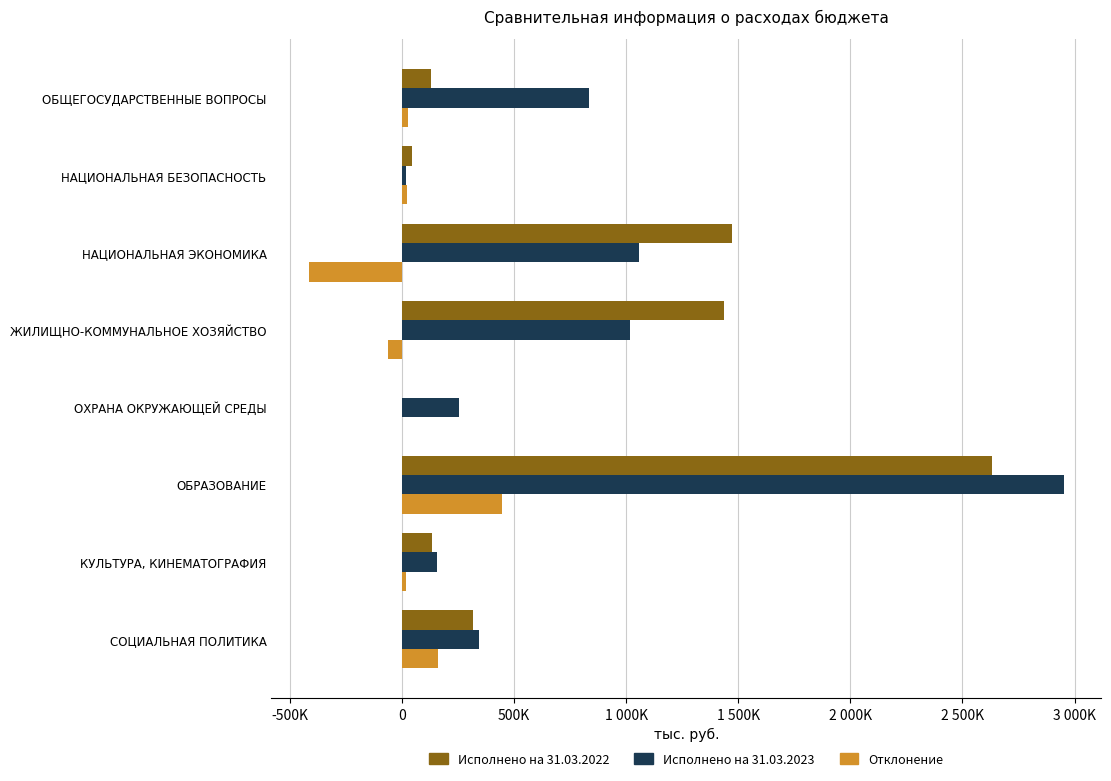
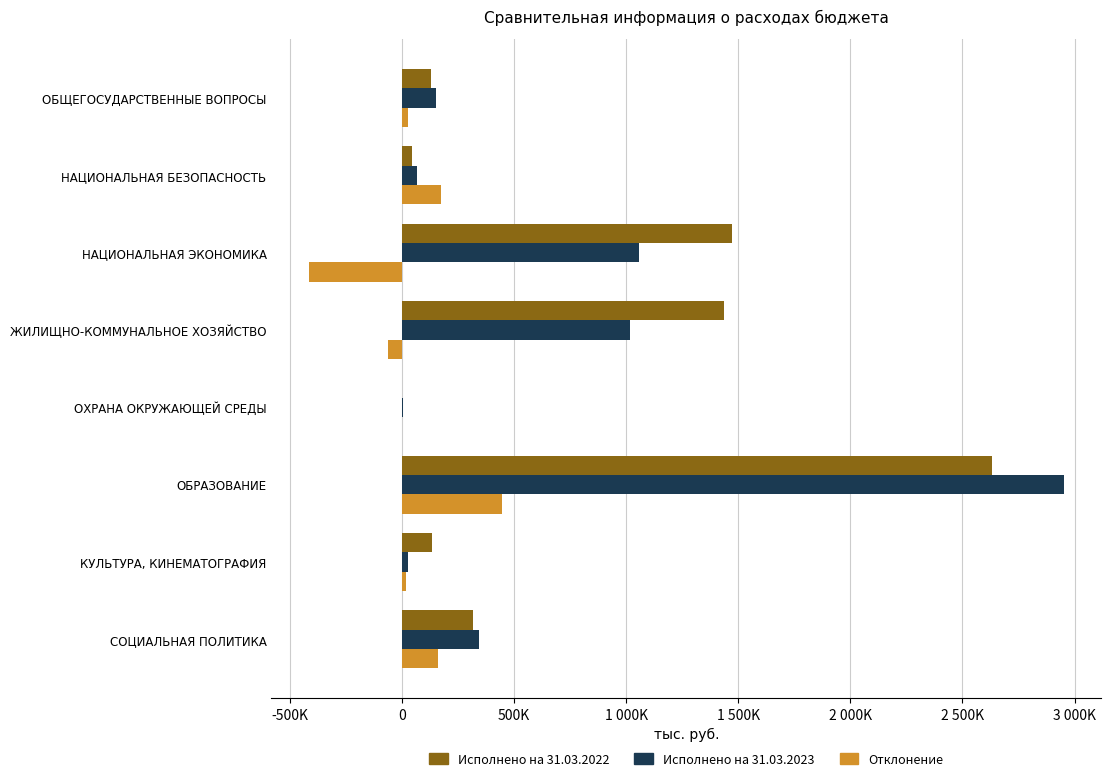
  {
    "Исполнено на 31.03.2022": {
      "ОБЩЕГОСУДАРСТВЕННЫЕ ВОПРОСЫ": 130000,
      "НАЦИОНАЛЬНАЯ БЕЗОПАСНОСТЬ": 40000,
      "НАЦИОНАЛЬНАЯ ЭКОНОМИКА": 1470000,
      "ЖИЛИЩНО-КОММУНАЛЬНОЕ ХОЗЯЙСТВО": 1440000,
      "ОБРАЗОВАНИЕ": 2630000,
      "КУЛЬТУРА, КИНЕМАТОГРАФИЯ": 130000,
      "СОЦИАЛЬНАЯ ПОЛИТИКА": 320000
    },
    "Исполнено на 31.03.2023": {
-     "ОБЩЕГОСУДАРСТВЕННЫЕ ВОПРОСЫ": 830000,
-     "НАЦИОНАЛЬНАЯ БЕЗОПАСНОСТЬ": 20000,
+     "ОБЩЕГОСУДАРСТВЕННЫЕ ВОПРОСЫ": 150000,
+     "НАЦИОНАЛЬНАЯ БЕЗОПАСНОСТЬ": 60000,
      "НАЦИОНАЛЬНАЯ ЭКОНОМИКА": 1060000,
      "ЖИЛИЩНО-КОММУНАЛЬНОЕ ХОЗЯЙСТВО": 1010000,
-     "ОХРАНА ОКРУЖАЮЩЕЙ СРЕДЫ": 250000,
+     "ОХРАНА ОКРУЖАЮЩЕЙ СРЕДЫ": 0,
      "ОБРАЗОВАНИЕ": 2950000,
-     "КУЛЬТУРА, КИНЕМАТОГРАФИЯ": 150000,
+     "КУЛЬТУРА, КИНЕМАТОГРАФИЯ": 30000,
      "СОЦИАЛЬНАЯ ПОЛИТИКА": 340000
    },
    "Отклонение": {
      "ОБЩЕГОСУДАРСТВЕННЫЕ ВОПРОСЫ": 20000,
-     "НАЦИОНАЛЬНАЯ БЕЗОПАСНОСТЬ": 20000,
+     "НАЦИОНАЛЬНАЯ БЕЗОПАСНОСТЬ": 170000,
      "НАЦИОНАЛЬНАЯ ЭКОНОМИКА": -420000,
      "ЖИЛИЩНО-КОММУНАЛЬНОЕ ХОЗЯЙСТВО": -60000,
      "ОБРАЗОВАНИЕ": 450000,
      "КУЛЬТУРА, КИНЕМАТОГРАФИЯ": 20000,
      "СОЦИАЛЬНАЯ ПОЛИТИКА": 160000
    }
  }
